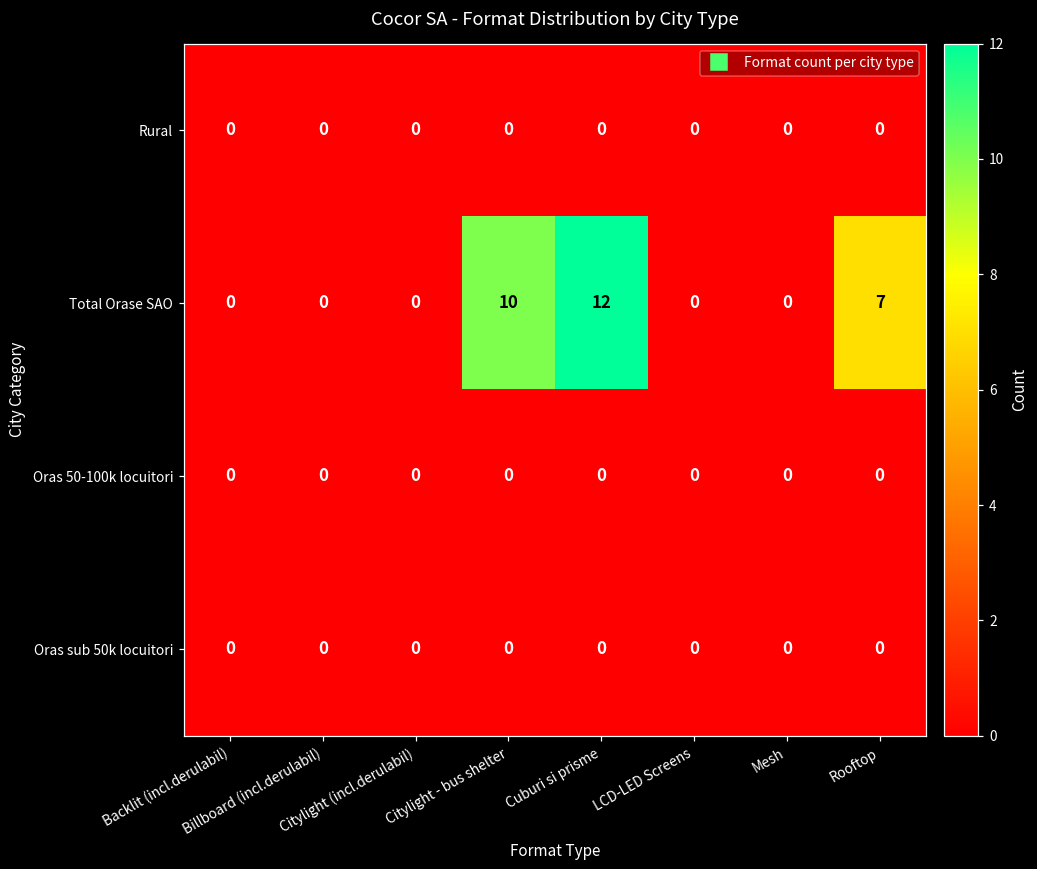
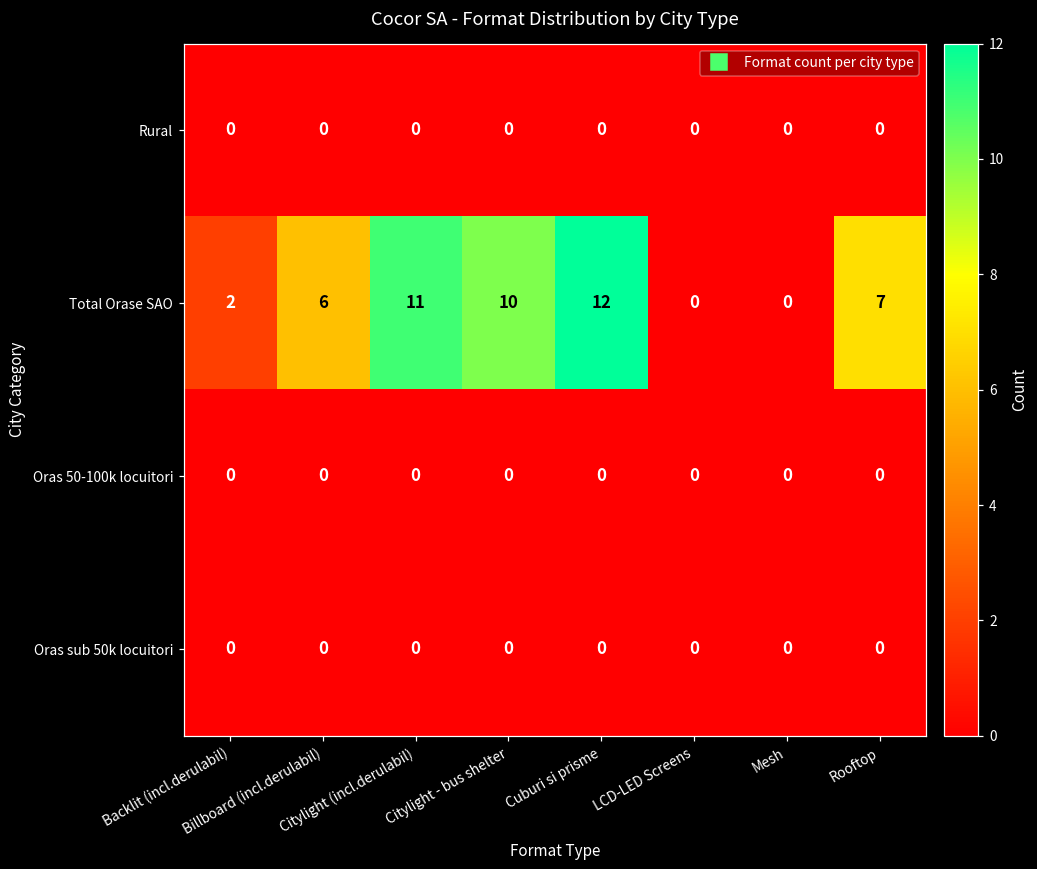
  {
    "Rural": {
      "Backlit (incl.derulabil)": 0,
      "Billboard (incl.derulabil)": 0,
      "Citylight (incl.derulabil)": 0,
      "Citylight - bus shelter": 0,
      "Cuburi si prisme": 0,
      "LCD-LED Screens": 0,
      "Mesh": 0,
      "Rooftop": 0
    },
    "Total Orase SAO": {
-     "Backlit (incl.derulabil)": 0,
-     "Billboard (incl.derulabil)": 0,
-     "Citylight (incl.derulabil)": 0,
+     "Backlit (incl.derulabil)": 2,
+     "Billboard (incl.derulabil)": 6,
+     "Citylight (incl.derulabil)": 11,
      "Citylight - bus shelter": 10,
      "Cuburi si prisme": 12,
      "LCD-LED Screens": 0,
      "Mesh": 0,
      "Rooftop": 7
    },
    "Oras 50-100k locuitori": {
      "Backlit (incl.derulabil)": 0,
      "Billboard (incl.derulabil)": 0,
      "Citylight (incl.derulabil)": 0,
      "Citylight - bus shelter": 0,
      "Cuburi si prisme": 0,
      "LCD-LED Screens": 0,
      "Mesh": 0,
      "Rooftop": 0
    },
    "Oras sub 50k locuitori": {
      "Backlit (incl.derulabil)": 0,
      "Billboard (incl.derulabil)": 0,
      "Citylight (incl.derulabil)": 0,
      "Citylight - bus shelter": 0,
      "Cuburi si prisme": 0,
      "LCD-LED Screens": 0,
      "Mesh": 0,
      "Rooftop": 0
    }
  }
